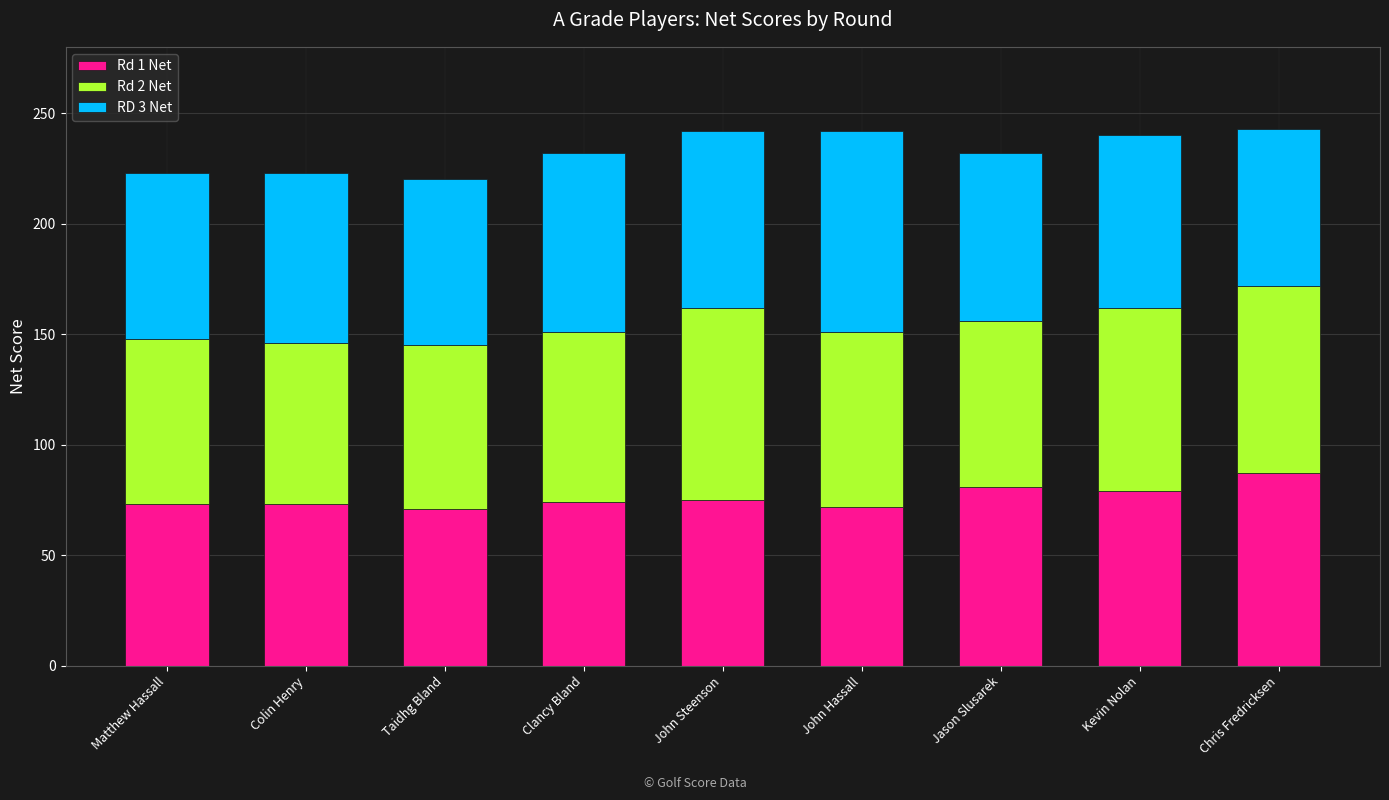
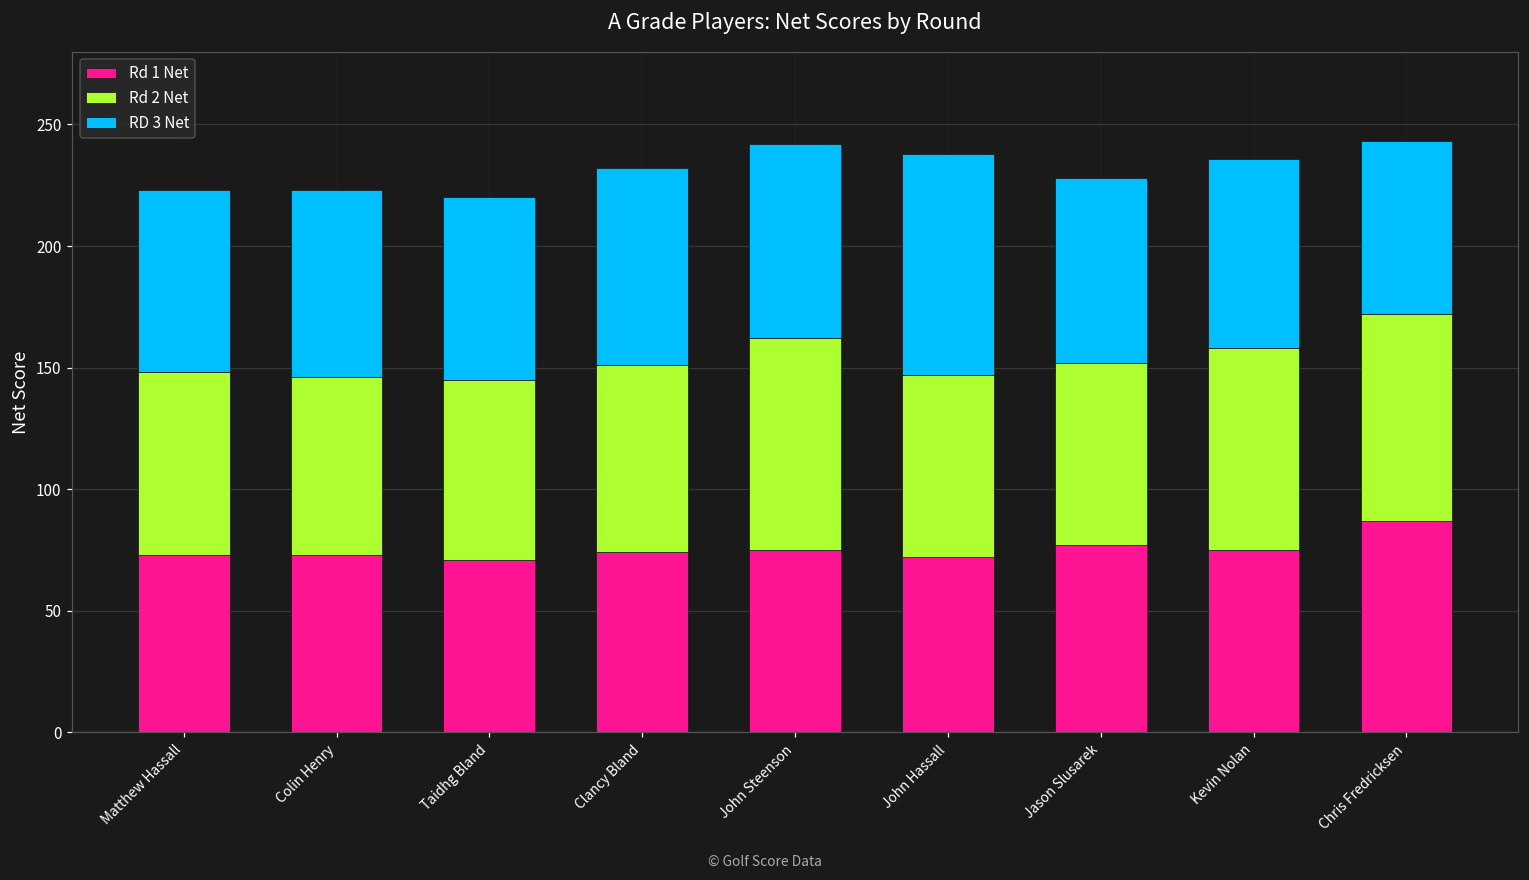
  {
    "Rd 1 Net": {
      "Matthew Hassall": 73,
      "Colin Henry": 73,
      "Taidhg Bland": 71,
      "Clancy Bland": 74,
      "John Steenson": 75,
      "John Hassall": 72,
-     "Jason Slusarek": 81,
-     "Kevin Nolan": 79,
+     "Jason Slusarek": 77,
+     "Kevin Nolan": 75,
      "Chris Fredricksen": 87
    },
    "Rd 2 Net": {
      "Matthew Hassall": 75,
      "Colin Henry": 73,
      "Taidhg Bland": 74,
      "Clancy Bland": 77,
      "John Steenson": 87,
-     "John Hassall": 79,
+     "John Hassall": 75,
      "Jason Slusarek": 75,
      "Kevin Nolan": 83,
      "Chris Fredricksen": 85
    },
    "RD 3 Net": {
      "Matthew Hassall": 75,
      "Colin Henry": 77,
      "Taidhg Bland": 75,
      "Clancy Bland": 81,
      "John Steenson": 80,
      "John Hassall": 91,
      "Jason Slusarek": 76,
      "Kevin Nolan": 78,
      "Chris Fredricksen": 71
    }
  }
